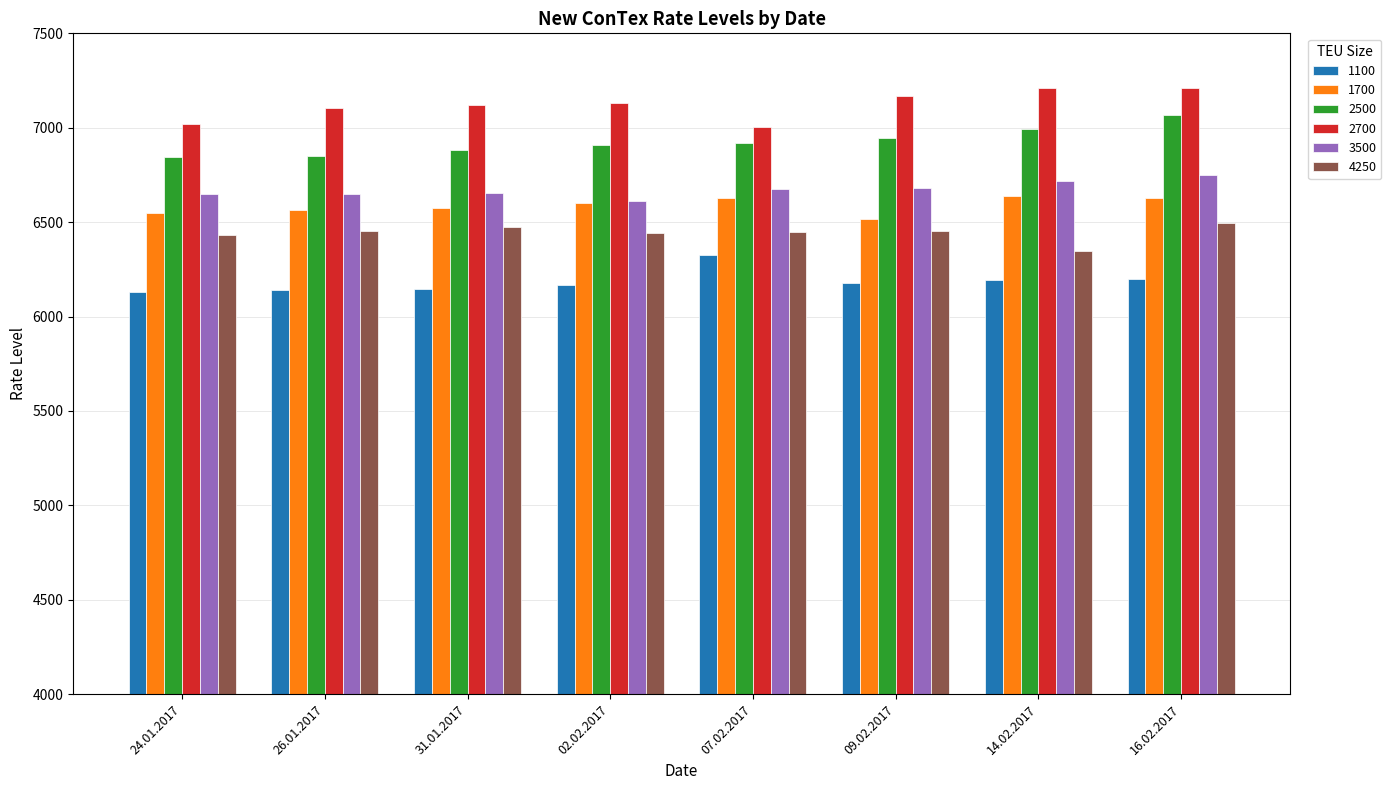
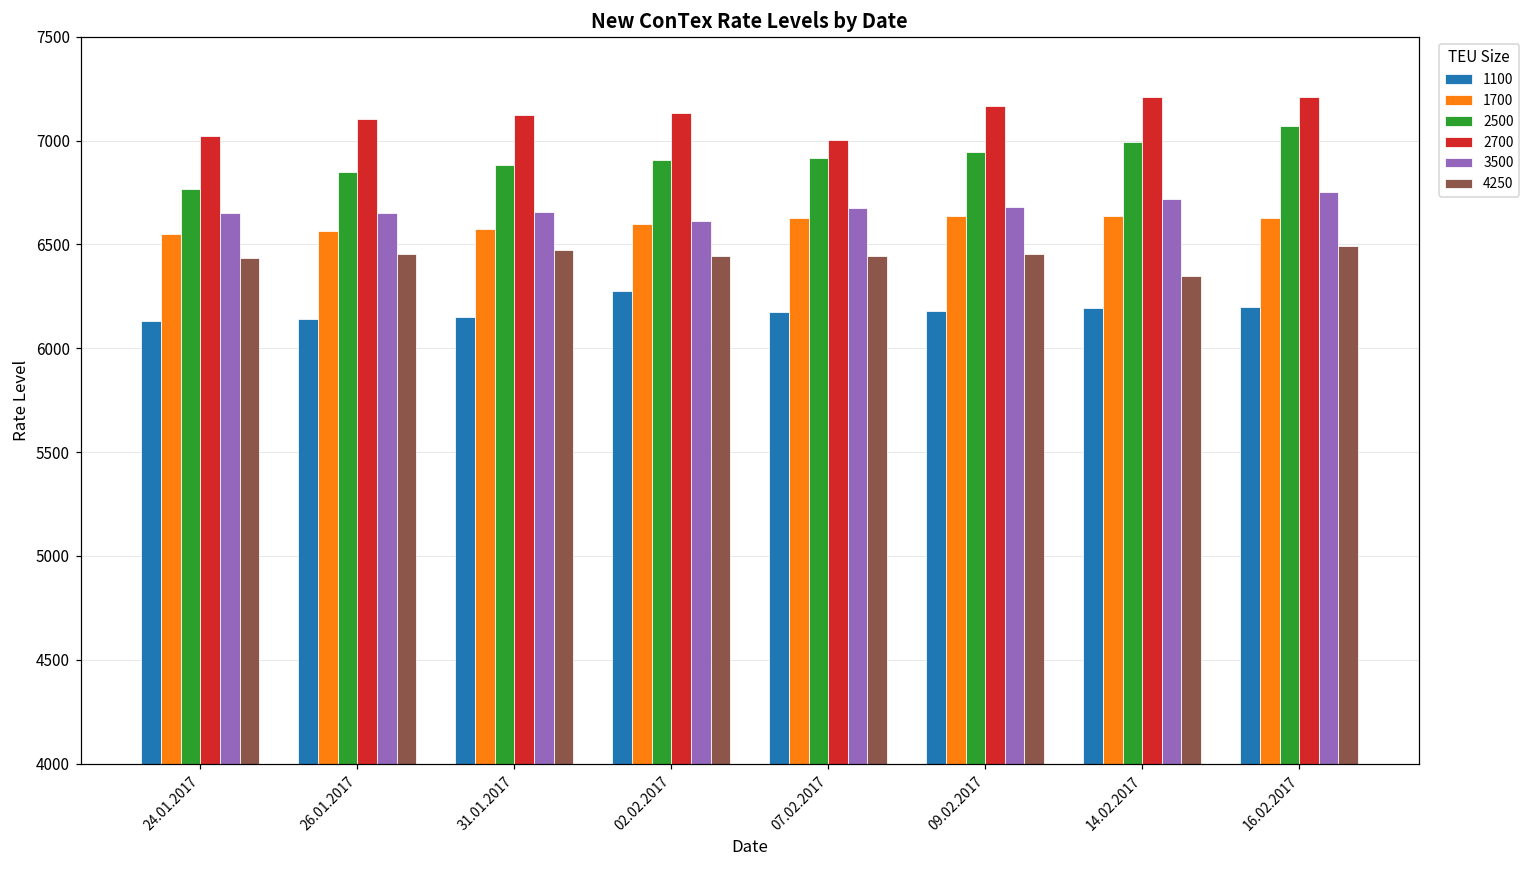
  {
    "1100": {
      "24.01.2017": 6130,
      "26.01.2017": 6140,
      "31.01.2017": 6150,
-     "02.02.2017": 6170,
-     "07.02.2017": 6330,
+     "02.02.2017": 6280,
+     "07.02.2017": 6180,
      "09.02.2017": 6180,
      "14.02.2017": 6190,
      "16.02.2017": 6200
    },
    "1700": {
      "24.01.2017": 6550,
      "26.01.2017": 6570,
      "31.01.2017": 6580,
      "02.02.2017": 6600,
      "07.02.2017": 6630,
-     "09.02.2017": 6520,
+     "09.02.2017": 6640,
      "14.02.2017": 6640,
      "16.02.2017": 6630
    },
    "2500": {
-     "24.01.2017": 6840,
+     "24.01.2017": 6770,
      "26.01.2017": 6850,
      "31.01.2017": 6880,
      "02.02.2017": 6910,
      "07.02.2017": 6920,
      "09.02.2017": 6940,
      "14.02.2017": 6990,
      "16.02.2017": 7070
    },
    "2700": {
      "24.01.2017": 7020,
      "26.01.2017": 7100,
      "31.01.2017": 7120,
      "02.02.2017": 7130,
      "07.02.2017": 7000,
      "09.02.2017": 7170,
      "14.02.2017": 7210,
      "16.02.2017": 7210
    },
    "3500": {
      "24.01.2017": 6650,
      "26.01.2017": 6650,
      "31.01.2017": 6660,
      "02.02.2017": 6610,
      "07.02.2017": 6680,
      "09.02.2017": 6680,
      "14.02.2017": 6720,
      "16.02.2017": 6750
    },
    "4250": {
      "24.01.2017": 6430,
      "26.01.2017": 6450,
      "31.01.2017": 6470,
      "02.02.2017": 6450,
      "07.02.2017": 6450,
      "09.02.2017": 6450,
      "14.02.2017": 6350,
      "16.02.2017": 6490
    }
  }
